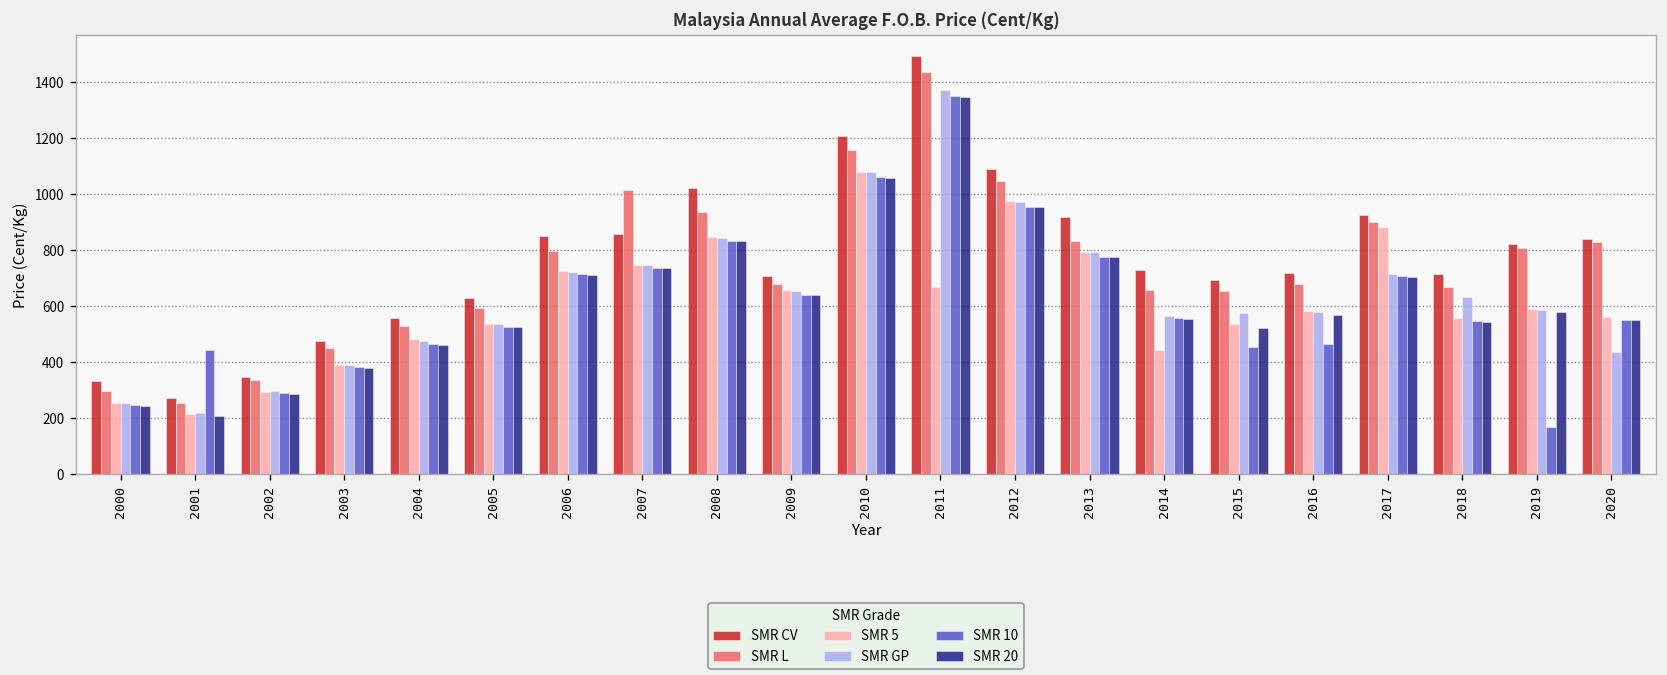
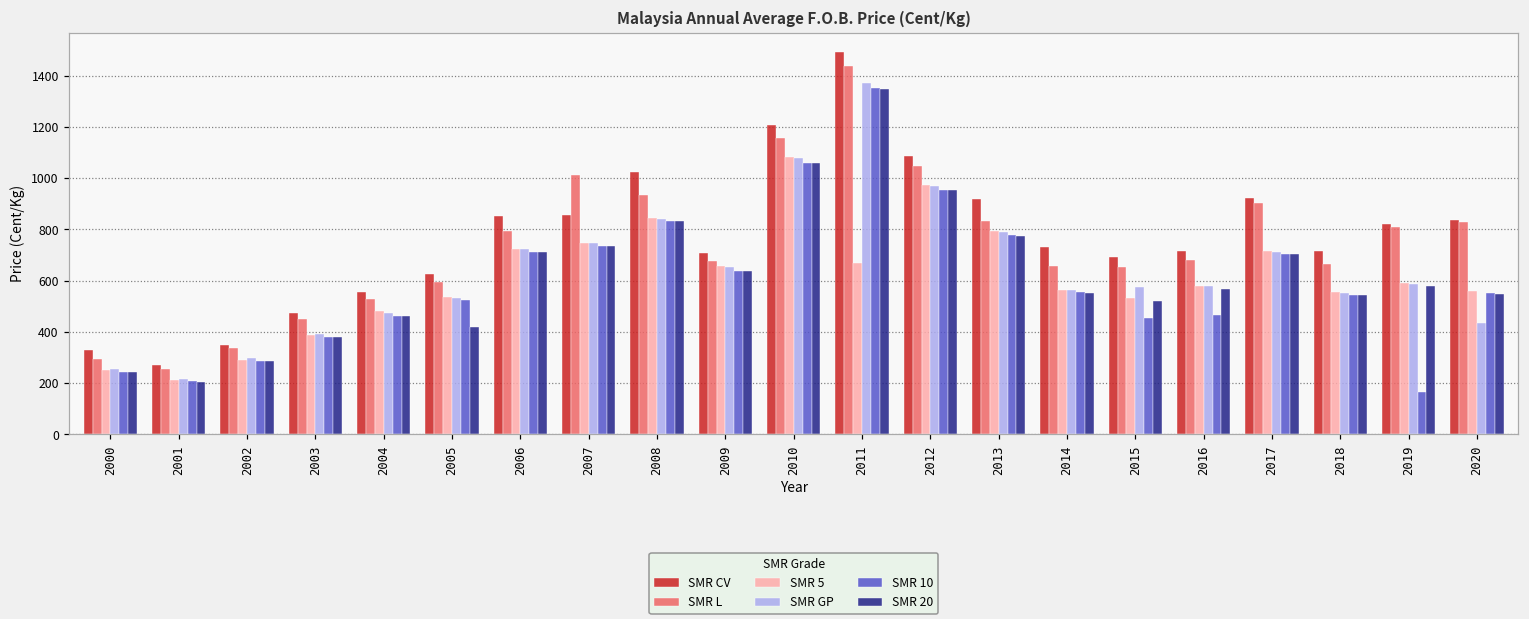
  {
    "SMR CV": {
      "2000": 330,
      "2001": 270,
      "2002": 350,
      "2003": 470,
      "2004": 560,
      "2005": 630,
      "2006": 850,
      "2007": 860,
      "2008": 1020,
      "2009": 710,
      "2010": 1210,
      "2011": 1490,
      "2012": 1090,
      "2013": 920,
      "2014": 730,
      "2015": 690,
      "2016": 720,
      "2017": 920,
      "2018": 710,
      "2019": 820,
      "2020": 840
    },
    "SMR L": {
      "2000": 300,
      "2001": 250,
      "2002": 340,
      "2003": 450,
      "2004": 530,
      "2005": 590,
      "2006": 800,
      "2007": 1010,
      "2008": 940,
      "2009": 680,
      "2010": 1160,
      "2011": 1440,
      "2012": 1050,
      "2013": 830,
      "2014": 660,
      "2015": 650,
      "2016": 680,
      "2017": 900,
      "2018": 670,
      "2019": 810,
      "2020": 830
    },
    "SMR 5": {
      "2000": 250,
      "2001": 210,
      "2002": 290,
      "2003": 390,
      "2004": 480,
      "2005": 540,
      "2006": 720,
      "2007": 750,
      "2008": 850,
      "2009": 660,
      "2010": 1080,
      "2011": 670,
      "2012": 970,
      "2013": 790,
-     "2014": 440,
+     "2014": 570,
      "2015": 530,
      "2016": 580,
-     "2017": 880,
+     "2017": 720,
      "2018": 560,
      "2019": 590,
      "2020": 560
    },
    "SMR GP": {
      "2000": 250,
      "2001": 220,
      "2002": 300,
      "2003": 390,
      "2004": 470,
      "2005": 530,
      "2006": 720,
      "2007": 750,
      "2008": 840,
      "2009": 650,
      "2010": 1080,
      "2011": 1370,
      "2012": 970,
      "2013": 790,
      "2014": 560,
      "2015": 580,
      "2016": 580,
      "2017": 710,
-     "2018": 630,
+     "2018": 550,
      "2019": 590,
      "2020": 440
    },
    "SMR 10": {
      "2000": 240,
-     "2001": 440,
+     "2001": 210,
      "2002": 290,
      "2003": 380,
      "2004": 460,
      "2005": 530,
      "2006": 710,
      "2007": 740,
      "2008": 830,
      "2009": 640,
      "2010": 1060,
      "2011": 1350,
      "2012": 950,
      "2013": 780,
      "2014": 560,
      "2015": 450,
      "2016": 470,
      "2017": 710,
      "2018": 550,
      "2019": 170,
      "2020": 550
    },
    "SMR 20": {
      "2000": 240,
      "2001": 210,
      "2002": 290,
      "2003": 380,
      "2004": 460,
-     "2005": 520,
+     "2005": 420,
      "2006": 710,
      "2007": 730,
      "2008": 830,
      "2009": 640,
      "2010": 1060,
      "2011": 1350,
      "2012": 950,
      "2013": 770,
      "2014": 550,
      "2015": 520,
      "2016": 570,
      "2017": 700,
      "2018": 540,
      "2019": 580,
      "2020": 550
    }
  }
